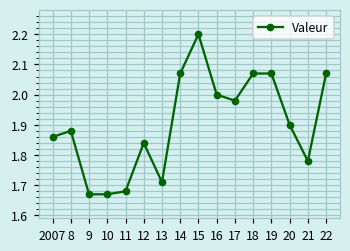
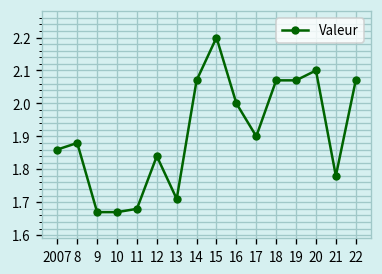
  {
    "2007": 1.86,
    "8": 1.88,
    "9": 1.67,
    "10": 1.67,
    "11": 1.68,
    "12": 1.84,
    "13": 1.71,
    "14": 2.07,
    "15": 2.20,
    "16": 2.00,
-   "17": 1.98,
+   "17": 1.90,
    "18": 2.07,
    "19": 2.07,
-   "20": 1.9,
+   "20": 2.1,
    "21": 1.78,
    "22": 2.07
  }
